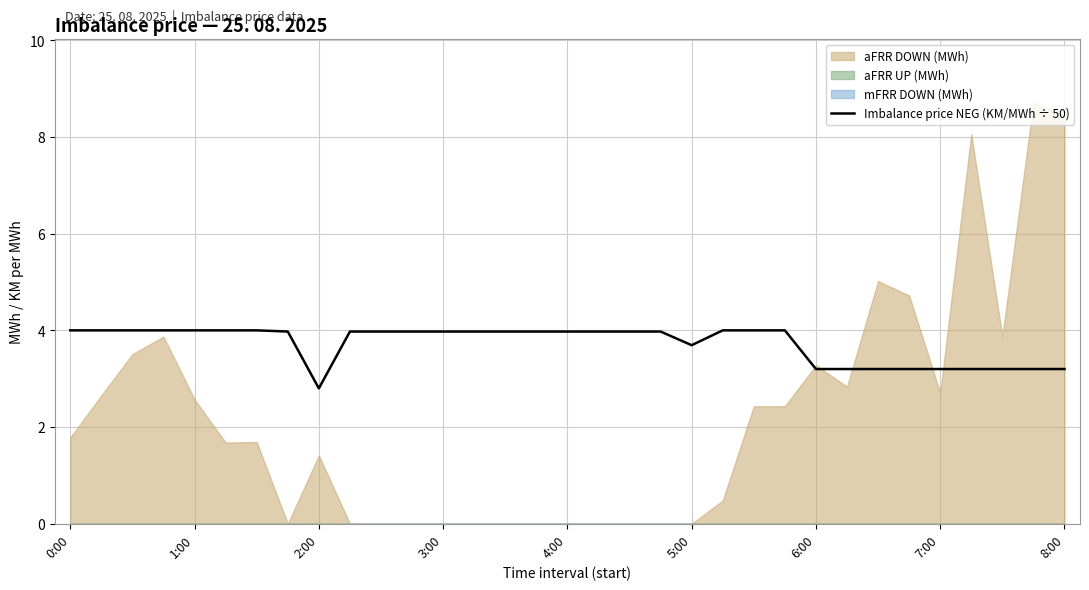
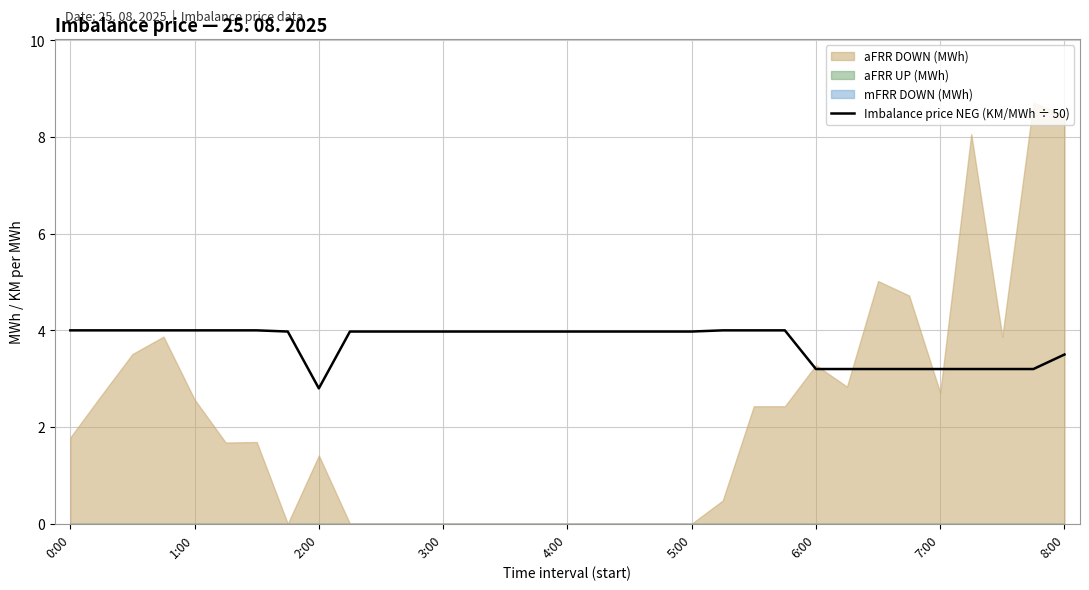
  {
    "Imbalance price NEG (KM/MWh ÷ 50)": {
      "0:00": 4.0,
      "1:00": 4.0,
      "2:00": 2.8,
      "3:00": 4.0,
      "4:00": 4.0,
-     "5:00": 3.7,
+     "5:00": 4.0,
      "6:00": 3.2,
      "7:00": 3.2,
-     "8:00": 3.2
+     "8:00": 3.5
    },
    "aFRR DOWN (MWh)": {
      "0:00": 1.8,
      "1:00": 2.6,
      "2:00": 1.4,
      "6:00": 3.3,
      "7:00": 2.7
    },
    "mFRR DOWN (MWh)": {
      "0:00": 0.0,
      "1:00": 0.0,
      "2:00": 0.0,
      "6:00": 0.0,
      "7:00": 0.0,
      "8:00": 0.0
    }
  }
